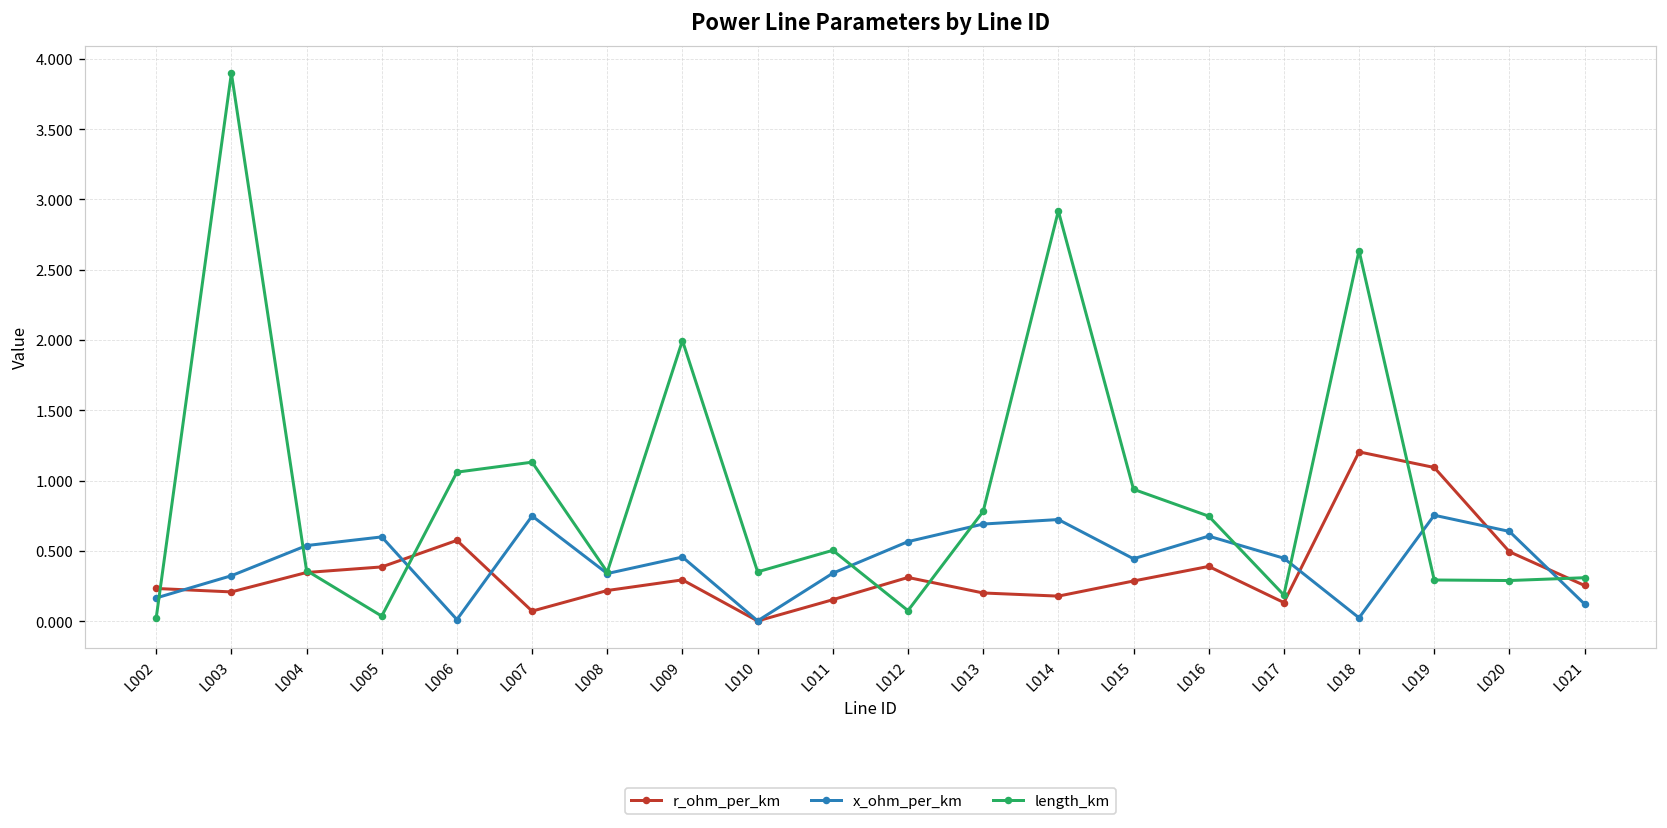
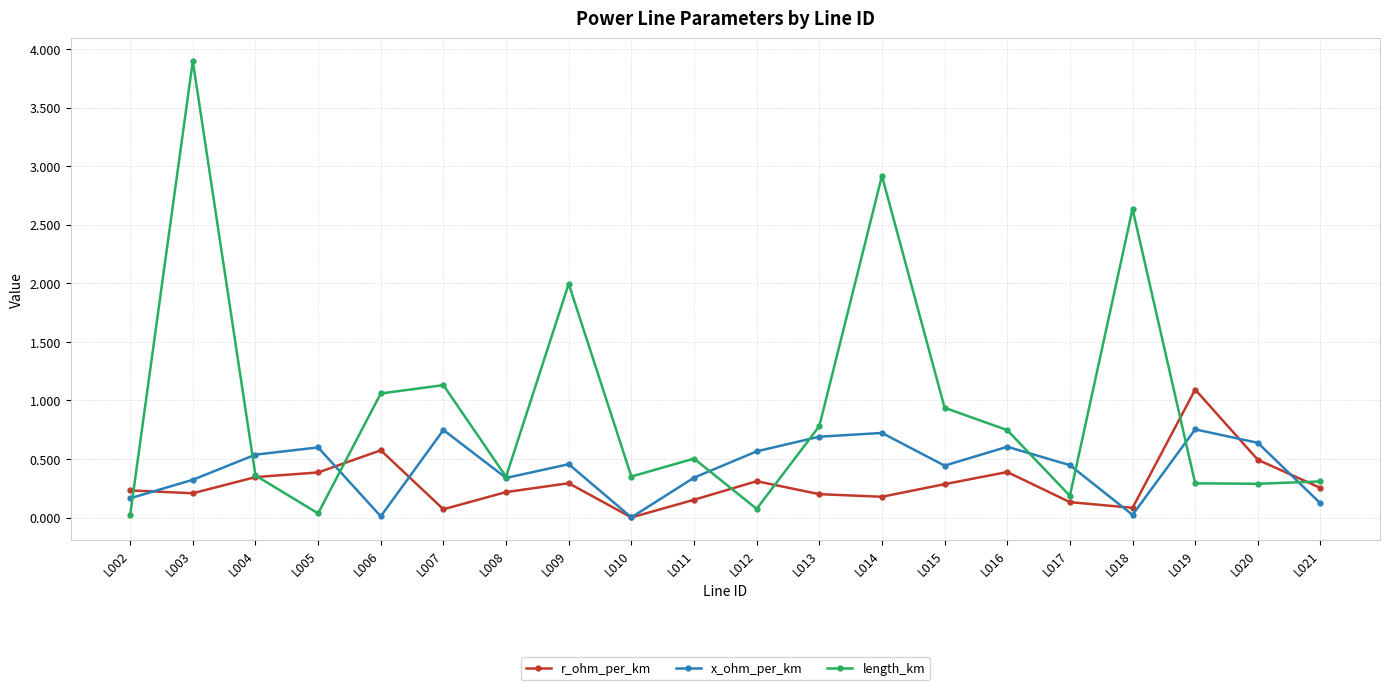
  {
    "r_ohm_per_km": {
      "L002": 0.23,
      "L003": 0.21,
      "L005": 0.39,
      "L006": 0.57,
      "L007": 0.07,
      "L008": 0.22,
      "L009": 0.29,
      "L011": 0.15,
      "L012": 0.31,
      "L013": 0.20,
      "L014": 0.18,
      "L015": 0.29,
      "L016": 0.39,
      "L017": 0.13,
-     "L018": 1.20,
+     "L018": 0.08,
      "L019": 1.09,
      "L020": 0.49,
      "L021": 0.25
    },
    "x_ohm_per_km": {
      "L002": 0.17,
      "L003": 0.32,
      "L004": 0.54,
      "L005": 0.60,
      "L006": 0.01,
      "L007": 0.75,
      "L009": 0.46,
      "L011": 0.34,
      "L012": 0.57,
      "L013": 0.69,
      "L014": 0.72,
      "L015": 0.44,
      "L016": 0.60,
      "L017": 0.45,
      "L018": 0.02,
      "L019": 0.75,
      "L020": 0.64,
      "L021": 0.12
    },
    "length_km": {
      "L002": 0.02,
      "L003": 3.90,
      "L005": 0.04,
      "L006": 1.06,
      "L007": 1.13,
      "L009": 2.00,
      "L010": 0.35,
      "L011": 0.50,
      "L012": 0.08,
      "L013": 0.78,
      "L014": 2.92,
      "L015": 0.94,
      "L016": 0.75,
      "L017": 0.19,
      "L018": 2.64,
      "L019": 0.29,
      "L020": 0.29,
      "L021": 0.31
    }
  }
